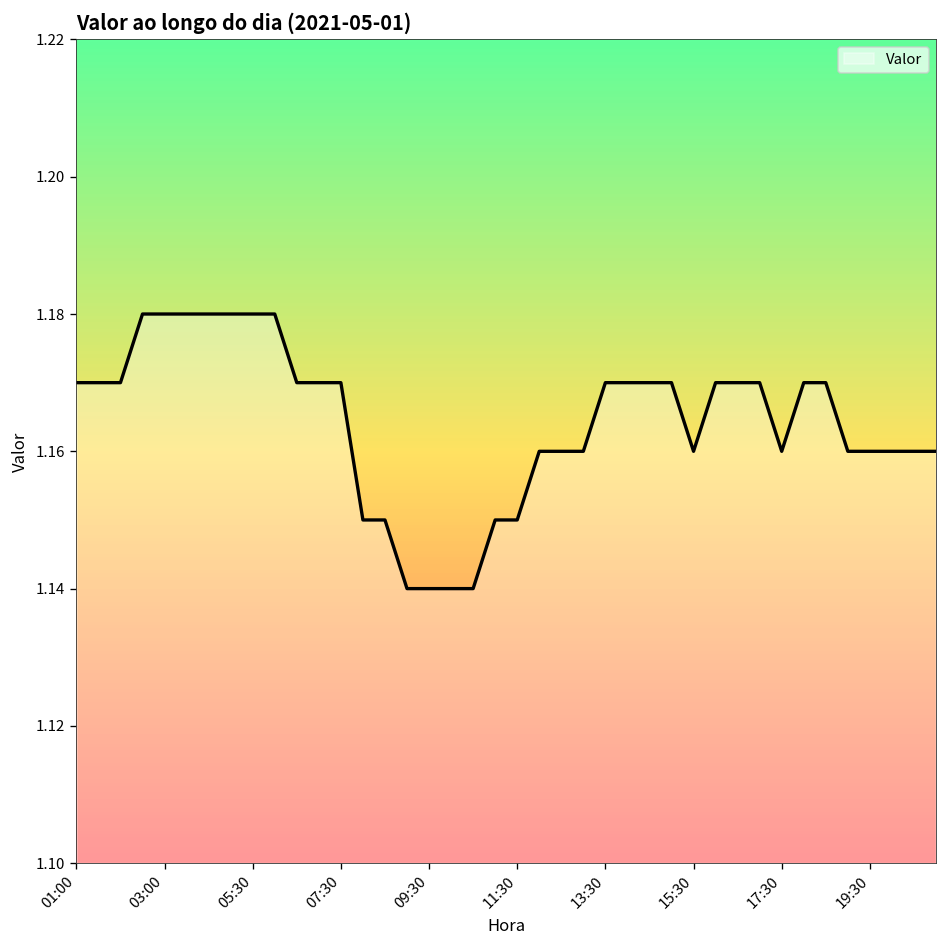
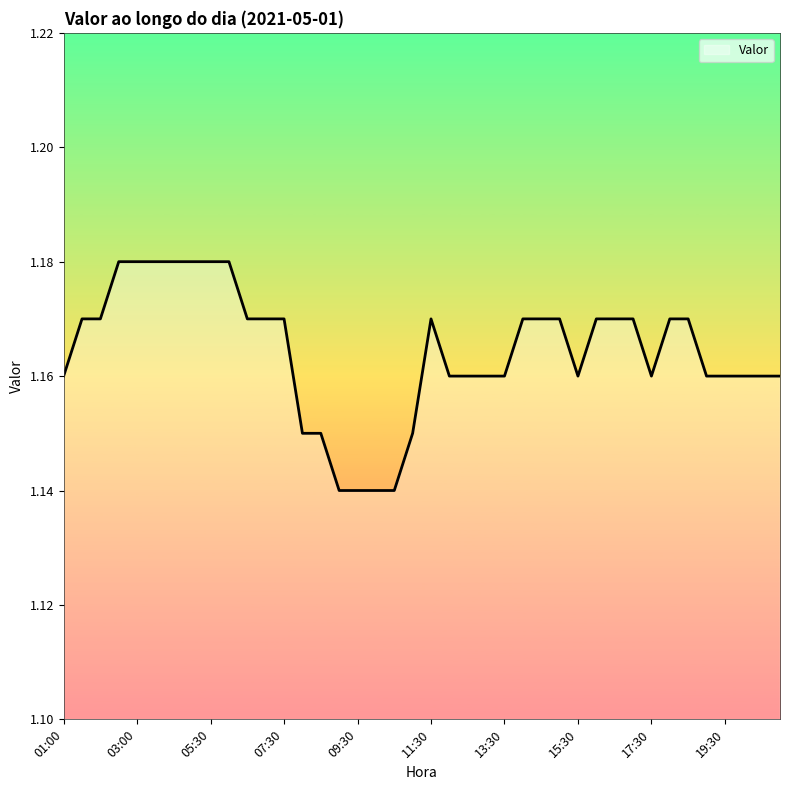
  {
-   "01:00": 1.17,
+   "01:00": 1.16,
    "03:00": 1.18,
    "05:30": 1.18,
    "07:30": 1.17,
    "09:30": 1.14,
-   "11:30": 1.15,
-   "13:30": 1.17,
+   "11:30": 1.17,
+   "13:30": 1.16,
    "15:30": 1.16,
    "17:30": 1.16,
    "19:30": 1.16
  }
